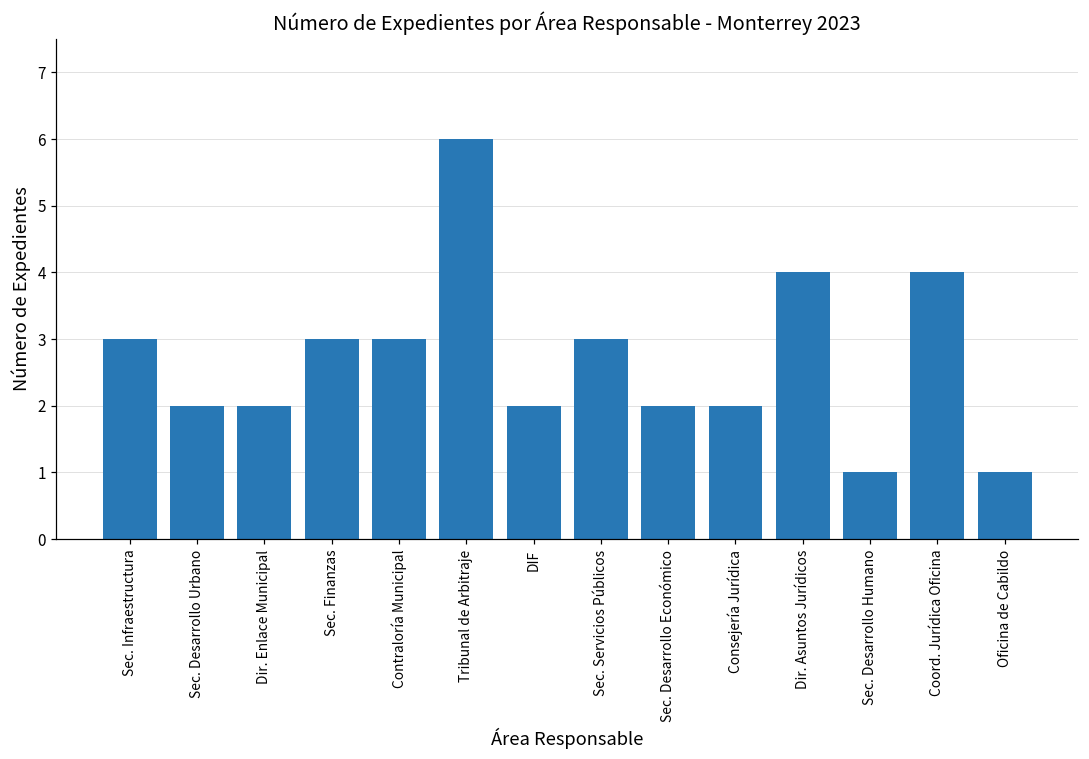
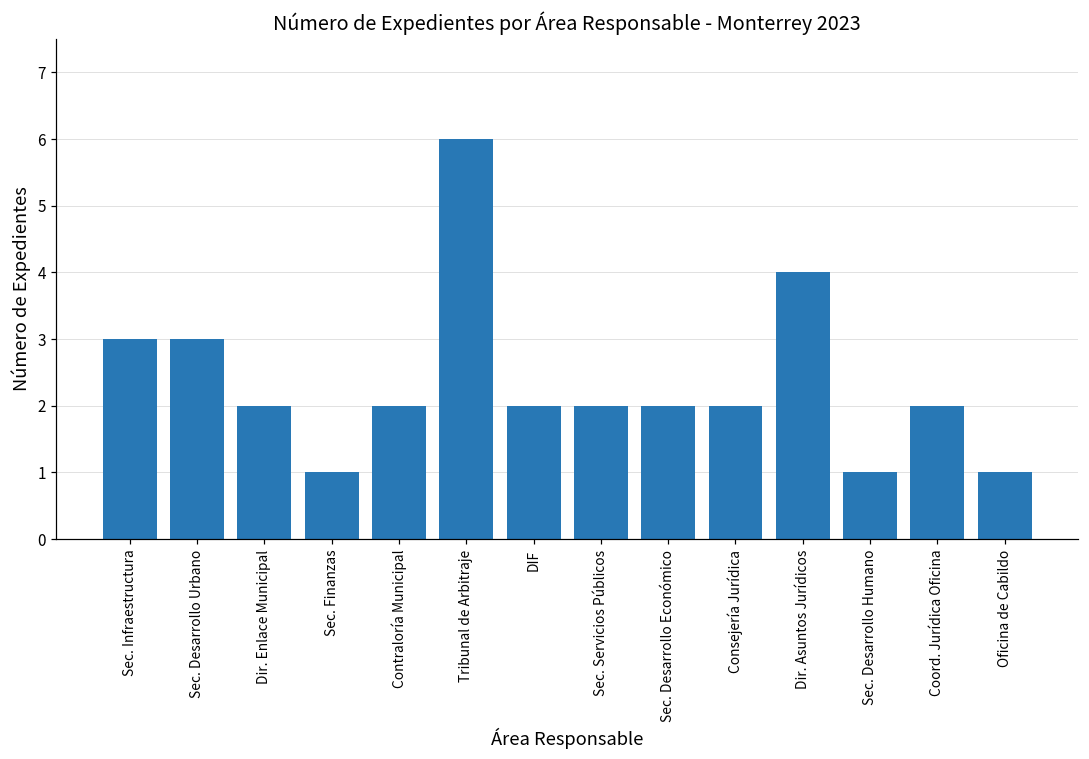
  {
    "Sec. Infraestructura": 3,
-   "Sec. Desarrollo Urbano": 2,
+   "Sec. Desarrollo Urbano": 3,
    "Dir. Enlace Municipal": 2,
-   "Sec. Finanzas": 3,
-   "Contraloría Municipal": 3,
+   "Sec. Finanzas": 1,
+   "Contraloría Municipal": 2,
    "Tribunal de Arbitraje": 6,
    "DIF": 2,
-   "Sec. Servicios Públicos": 3,
+   "Sec. Servicios Públicos": 2,
    "Sec. Desarrollo Económico": 2,
    "Consejería Jurídica": 2,
    "Dir. Asuntos Jurídicos": 4,
    "Sec. Desarrollo Humano": 1,
-   "Coord. Jurídica Oficina": 4,
+   "Coord. Jurídica Oficina": 2,
    "Oficina de Cabildo": 1
  }
